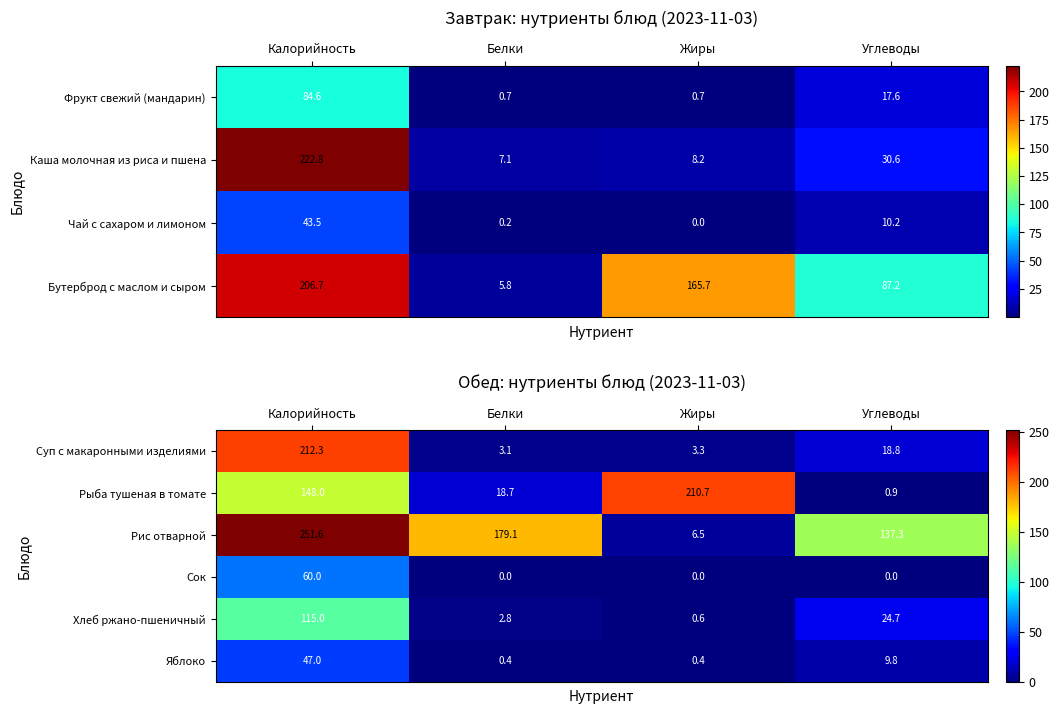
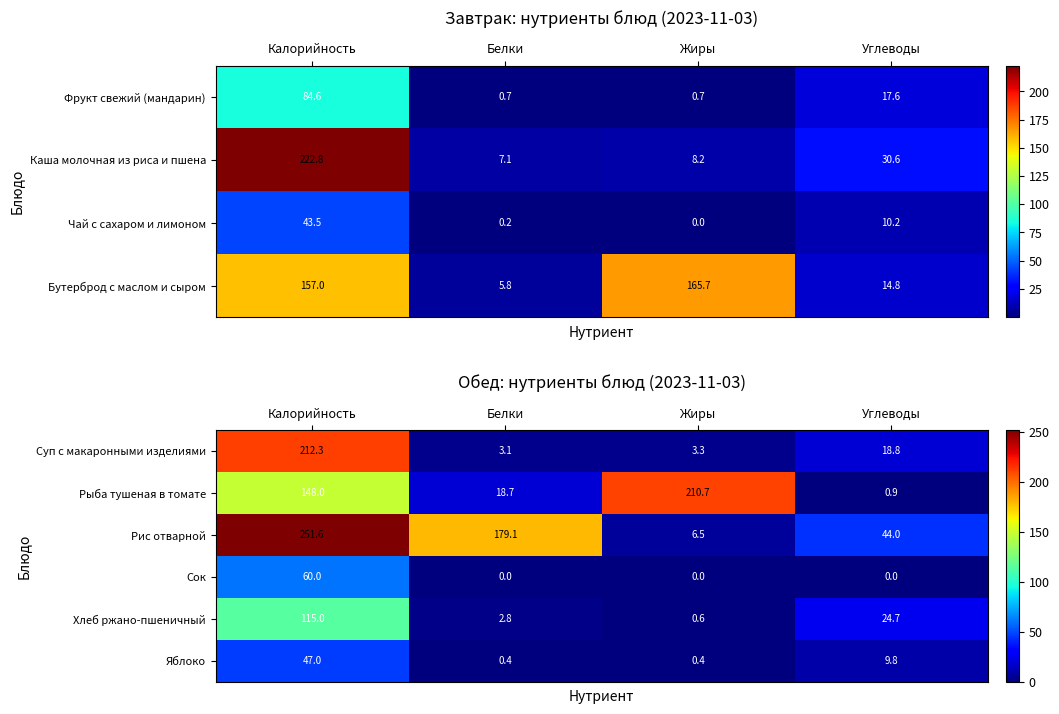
  {
    "Завтрак: нутриенты блюд (2023-11-03)": {
      "Фрукт свежий (мандарин)": {
        "Калорийность": 84.6,
        "Белки": 0.7,
        "Жиры": 0.7,
        "Углеводы": 17.6
      },
      "Каша молочная из риса и пшена": {
        "Калорийность": 222.8,
        "Белки": 7.1,
        "Жиры": 8.2,
        "Углеводы": 30.6
      },
      "Чай с сахаром и лимоном": {
        "Калорийность": 43.5,
        "Белки": 0.2,
        "Жиры": 0.0,
        "Углеводы": 10.2
      },
      "Бутерброд с маслом и сыром": {
-       "Калорийность": 206.7,
+       "Калорийность": 157.0,
        "Белки": 5.8,
        "Жиры": 165.7,
-       "Углеводы": 87.2
+       "Углеводы": 14.8
      }
    },
    "Обед: нутриенты блюд (2023-11-03)": {
      "Суп с макаронными изделиями": {
        "Калорийность": 212.3,
        "Белки": 3.1,
        "Жиры": 3.3,
        "Углеводы": 18.8
      },
      "Рыба тушеная в томате": {
        "Калорийность": 148.0,
        "Белки": 18.7,
        "Жиры": 210.7,
        "Углеводы": 0.9
      },
      "Рис отварной": {
        "Калорийность": 251.6,
        "Белки": 179.1,
        "Жиры": 6.5,
-       "Углеводы": 137.3
+       "Углеводы": 44.0
      },
      "Сок": {
        "Калорийность": 60.0,
        "Белки": 0.0,
        "Жиры": 0.0,
        "Углеводы": 0.0
      },
      "Хлеб ржано-пшеничный": {
        "Калорийность": 115.0,
        "Белки": 2.8,
        "Жиры": 0.6,
        "Углеводы": 24.7
      },
      "Яблоко": {
        "Калорийность": 47.0,
        "Белки": 0.4,
        "Жиры": 0.4,
        "Углеводы": 9.8
      }
    }
  }
